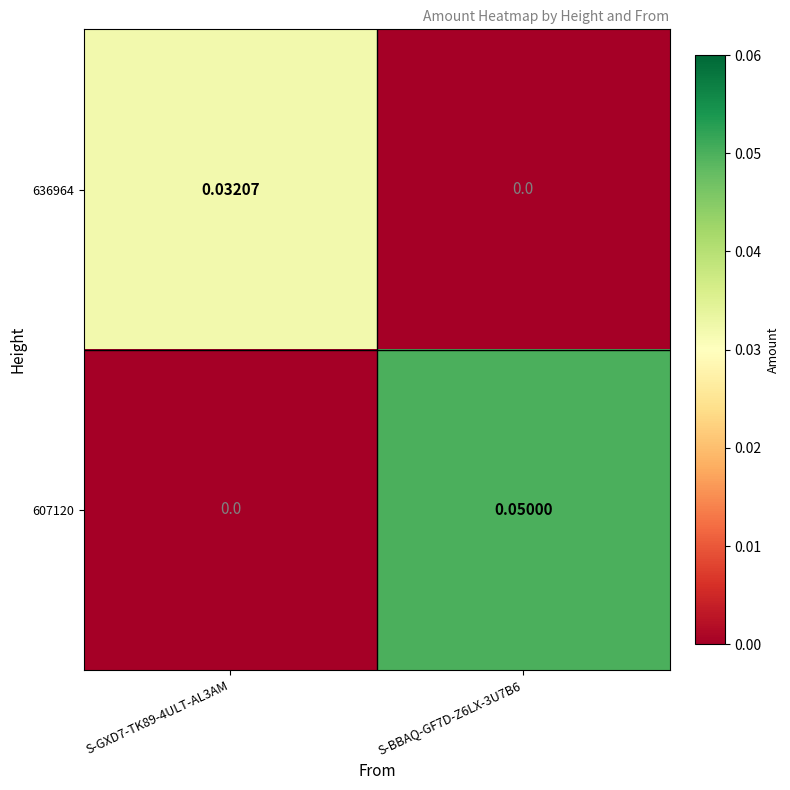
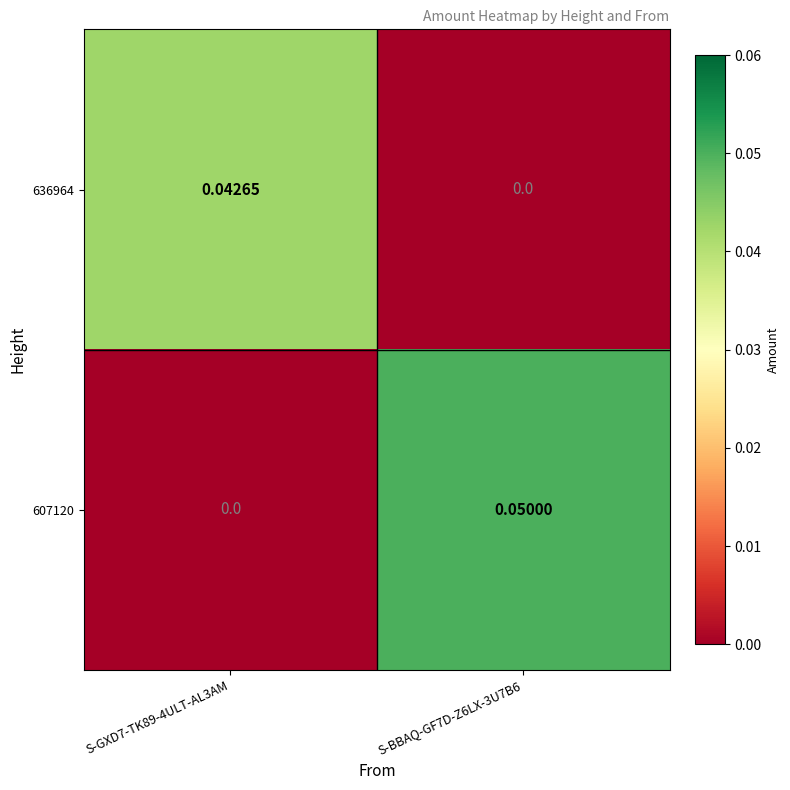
  {
    "636964": {
-     "S-GXD7-TK89-4ULT-AL3AM": 0.03207,
+     "S-GXD7-TK89-4ULT-AL3AM": 0.04265,
      "S-BBAQ-GF7D-Z6LX-3U7B6": 0.0
    },
    "607120": {
      "S-GXD7-TK89-4ULT-AL3AM": 0.0,
      "S-BBAQ-GF7D-Z6LX-3U7B6": 0.05000
    }
  }
